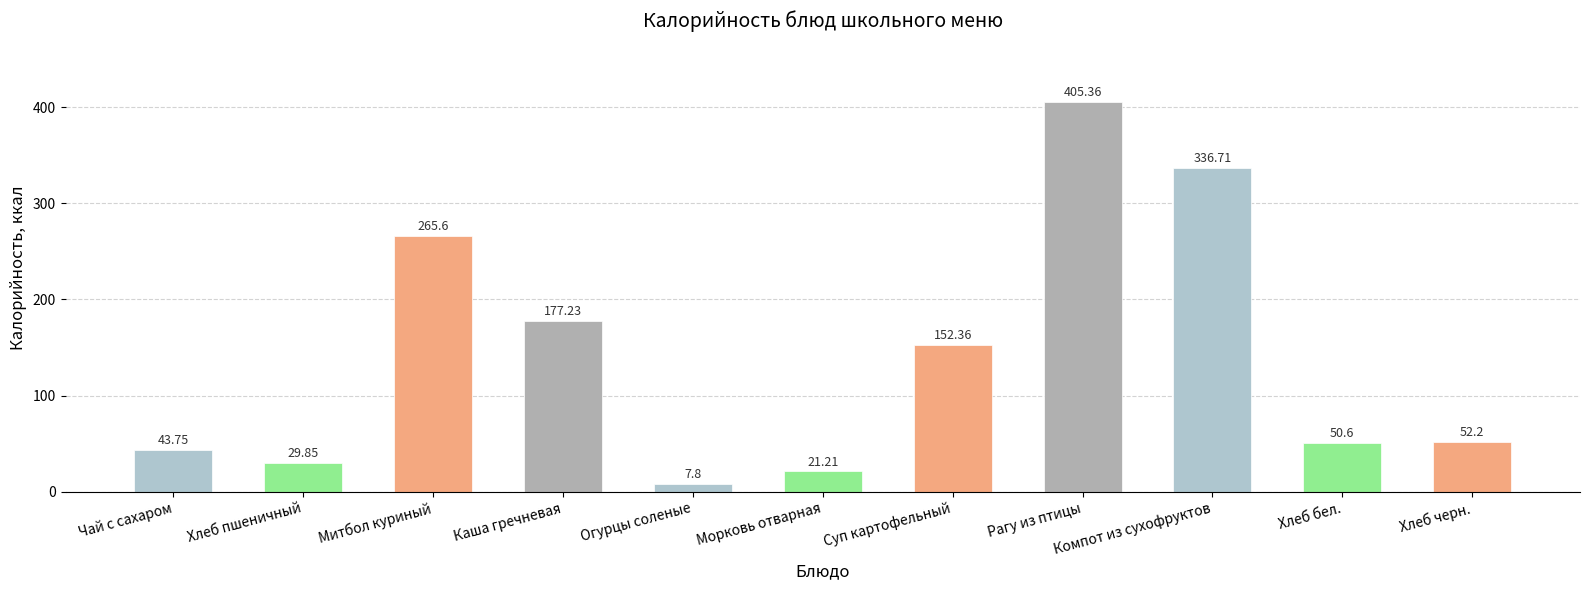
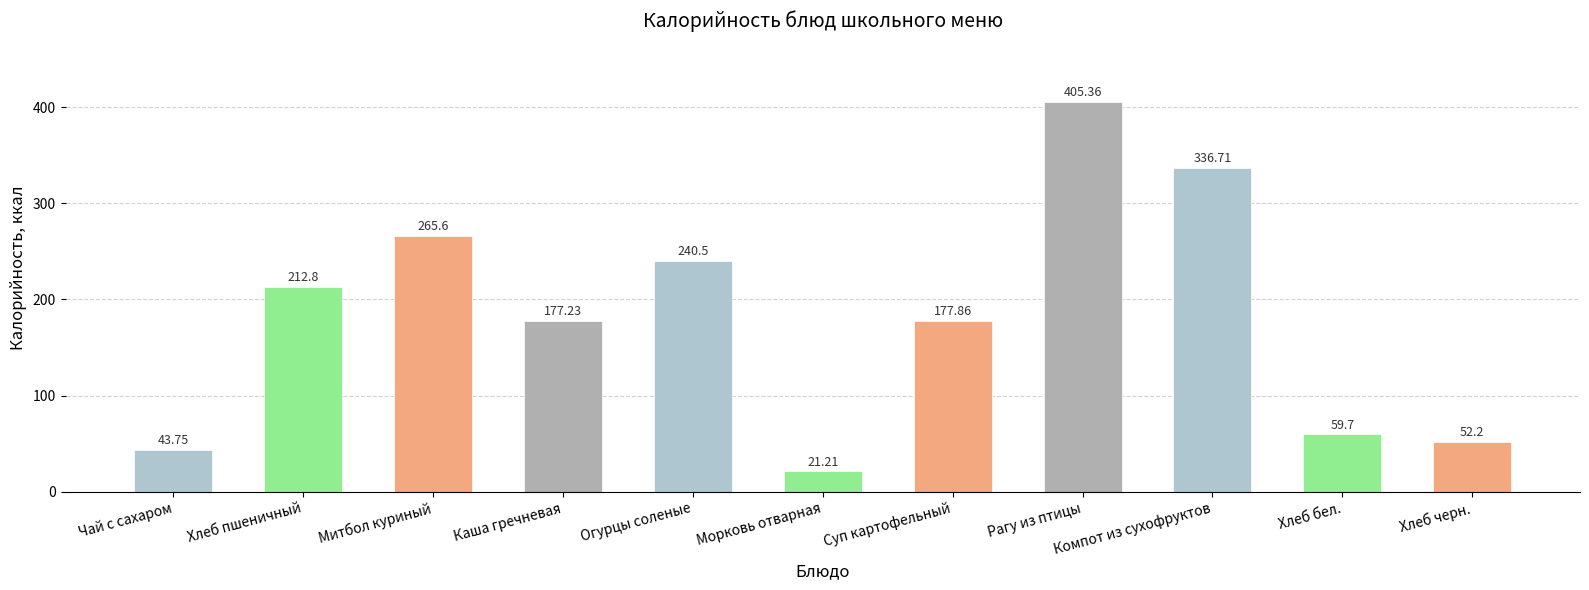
  {
    "Чай с сахаром": 43.75,
-   "Хлеб пшеничный": 29.85,
+   "Хлеб пшеничный": 212.8,
    "Митбол куриный": 265.6,
    "Каша гречневая": 177.23,
-   "Огурцы соленые": 7.8,
+   "Огурцы соленые": 240.5,
    "Морковь отварная": 21.21,
-   "Суп картофельный": 152.36,
+   "Суп картофельный": 177.86,
    "Рагу из птицы": 405.36,
    "Компот из сухофруктов": 336.71,
-   "Хлеб бел.": 50.6,
+   "Хлеб бел.": 59.7,
    "Хлеб черн.": 52.2
  }
